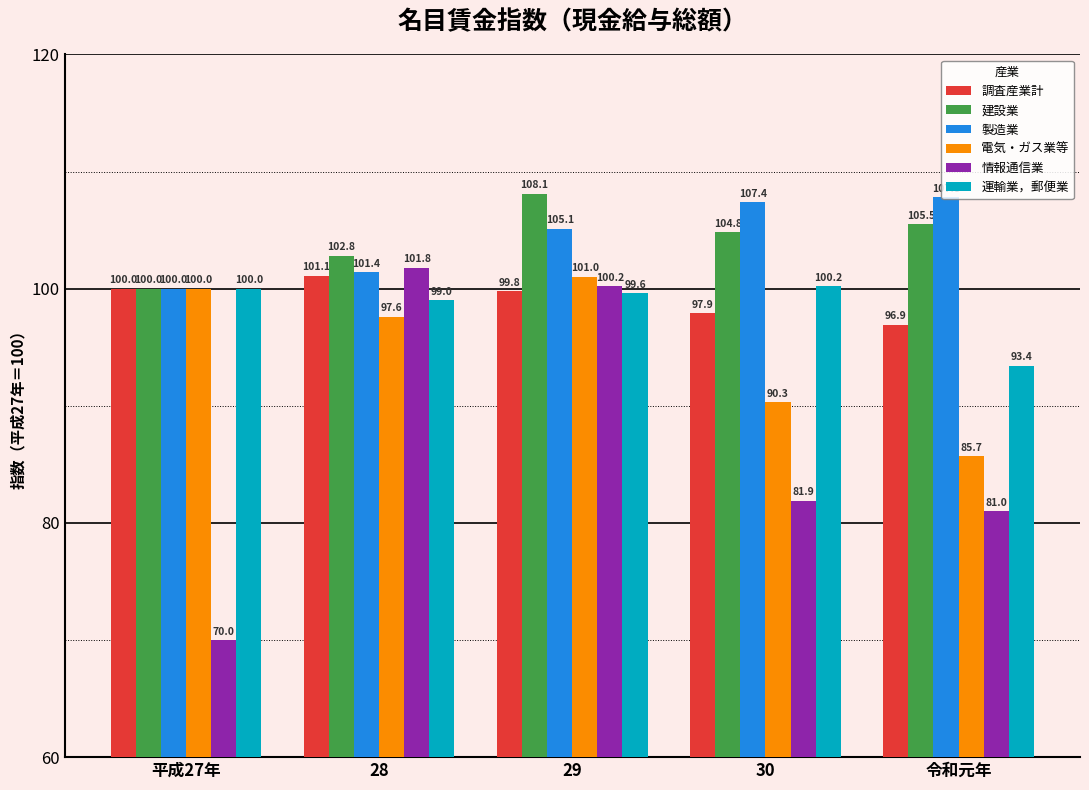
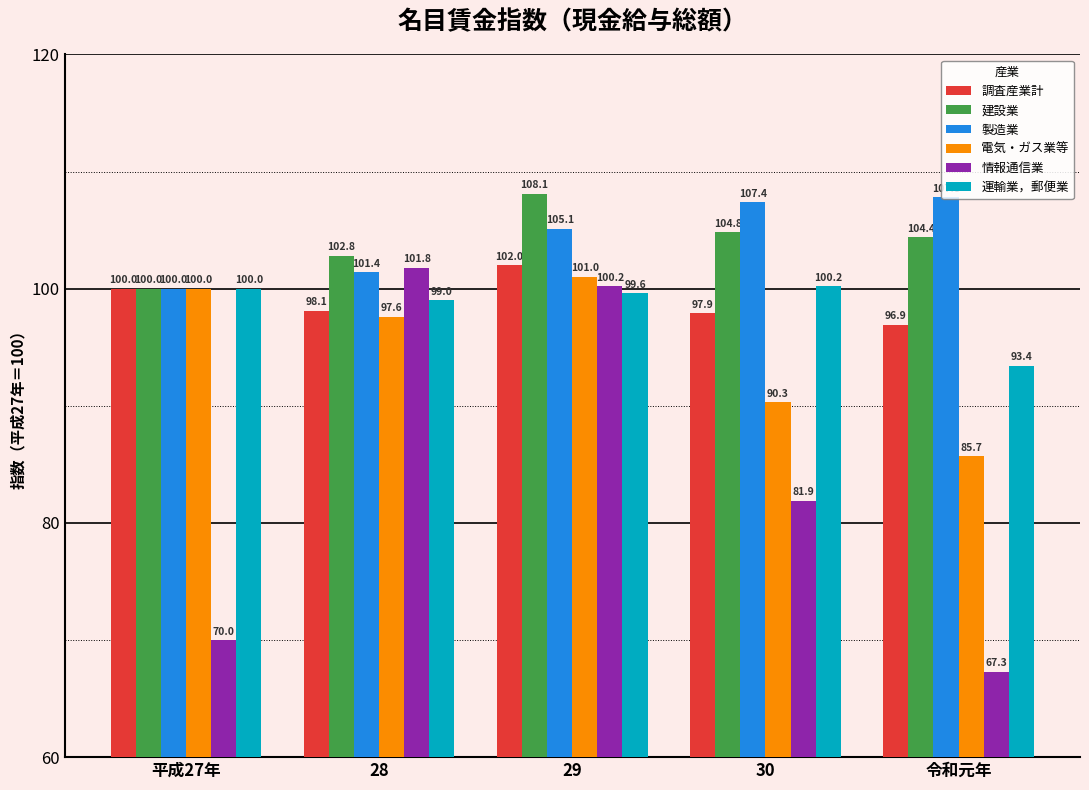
  {
    "調査産業計": {
      "平成27年": 100.0,
-     "28": 101.1,
-     "29": 99.8,
+     "28": 98.1,
+     "29": 102.0,
      "30": 97.9,
      "令和元年": 96.9
    },
    "建設業": {
      "平成27年": 100.0,
      "28": 102.8,
      "29": 108.1,
      "30": 104.8,
-     "令和元年": 105.5
+     "令和元年": 104.4
    },
    "電気・ガス業等": {
      "平成27年": 100.0,
      "28": 97.6,
      "29": 101.0,
      "30": 90.3,
      "令和元年": 85.7
    },
    "情報通信業": {
      "平成27年": 70.0,
      "28": 101.8,
      "29": 100.2,
      "30": 81.9,
-     "令和元年": 81.0
+     "令和元年": 67.3
    }
  }
